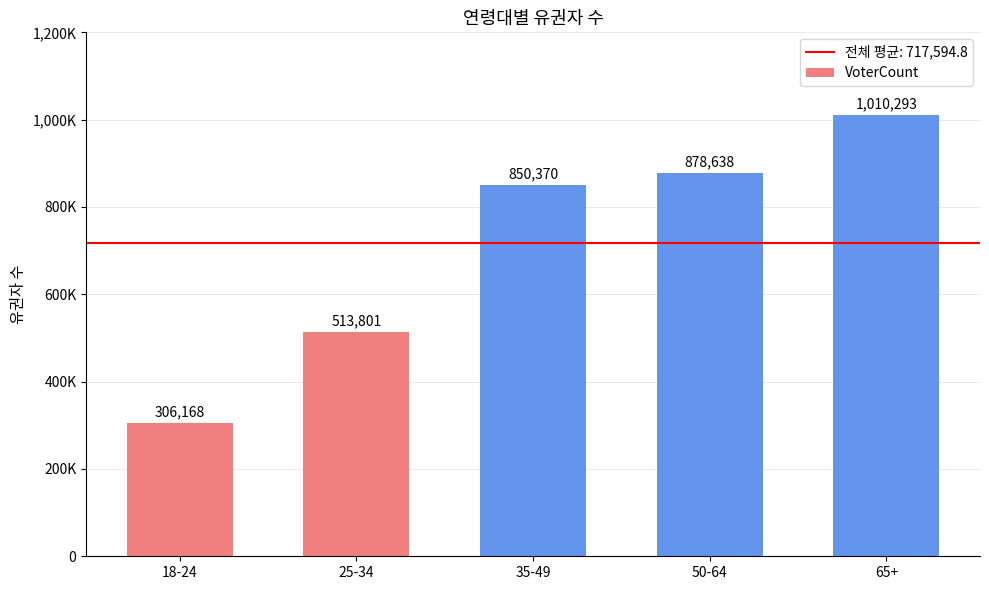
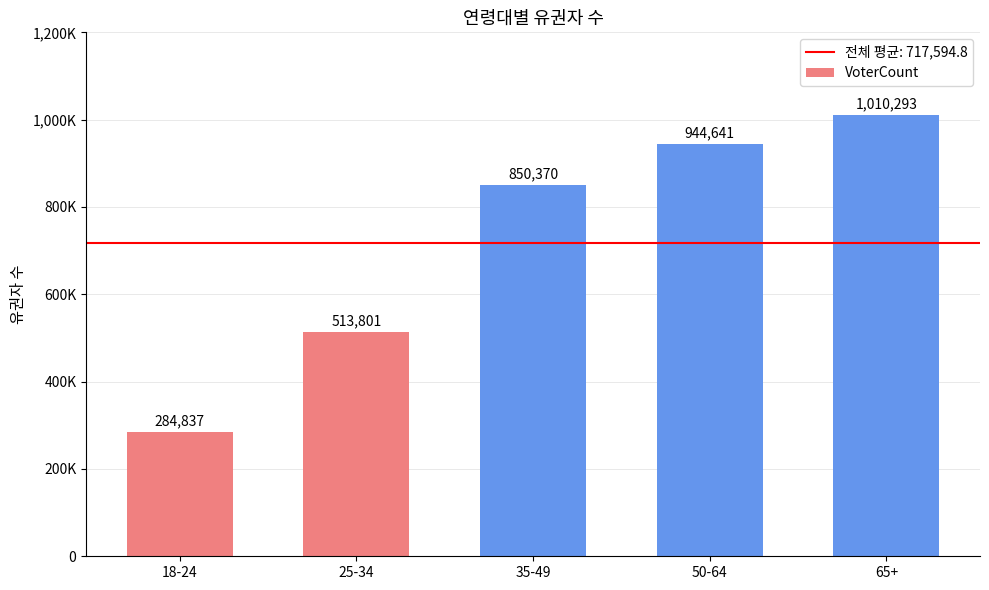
  {
-   "18-24": "306,168",
+   "18-24": "284,837",
    "25-34": "513,801",
    "35-49": "850,370",
-   "50-64": "878,638",
+   "50-64": "944,641",
    "65+": "1,010,293"
  }
